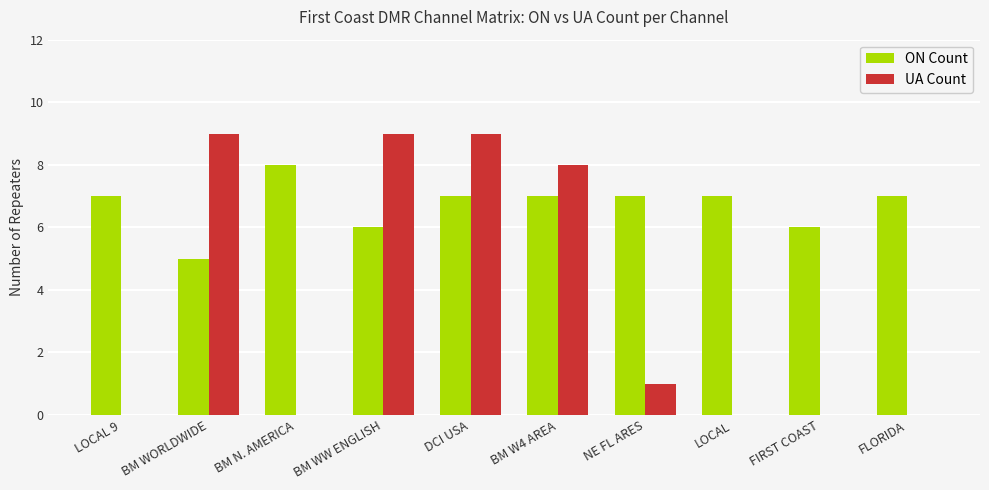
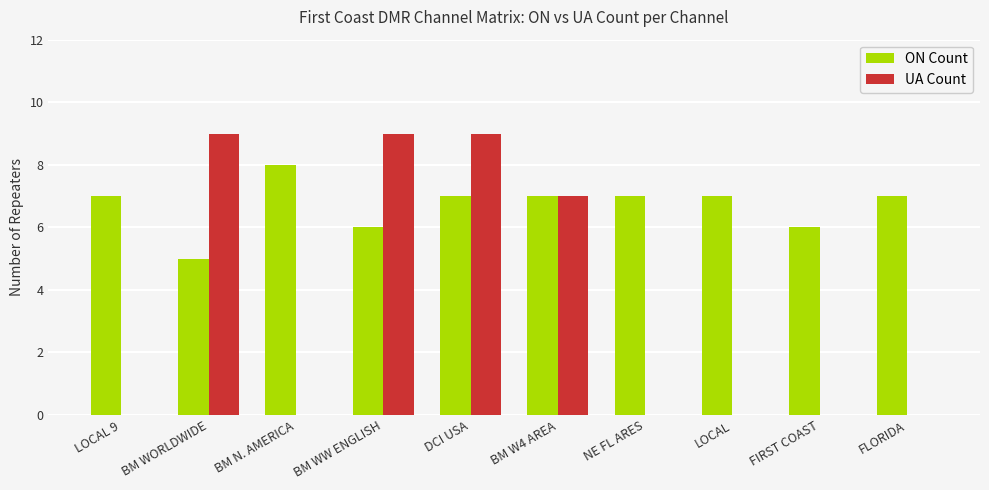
  {
    "ON Count": {
      "LOCAL 9": 7,
      "BM WORLDWIDE": 5,
      "BM N. AMERICA": 8,
      "BM WW ENGLISH": 6,
      "DCI USA": 7,
      "BM W4 AREA": 7,
      "NE FL ARES": 7,
      "LOCAL": 7,
      "FIRST COAST": 6,
      "FLORIDA": 7
    },
    "UA Count": {
      "LOCAL 9": 0,
      "BM WORLDWIDE": 9,
      "BM N. AMERICA": 0,
      "BM WW ENGLISH": 9,
      "DCI USA": 9,
-     "BM W4 AREA": 8,
-     "NE FL ARES": 1,
+     "BM W4 AREA": 7,
+     "NE FL ARES": 0,
      "LOCAL": 0,
      "FIRST COAST": 0,
      "FLORIDA": 0
    }
  }
